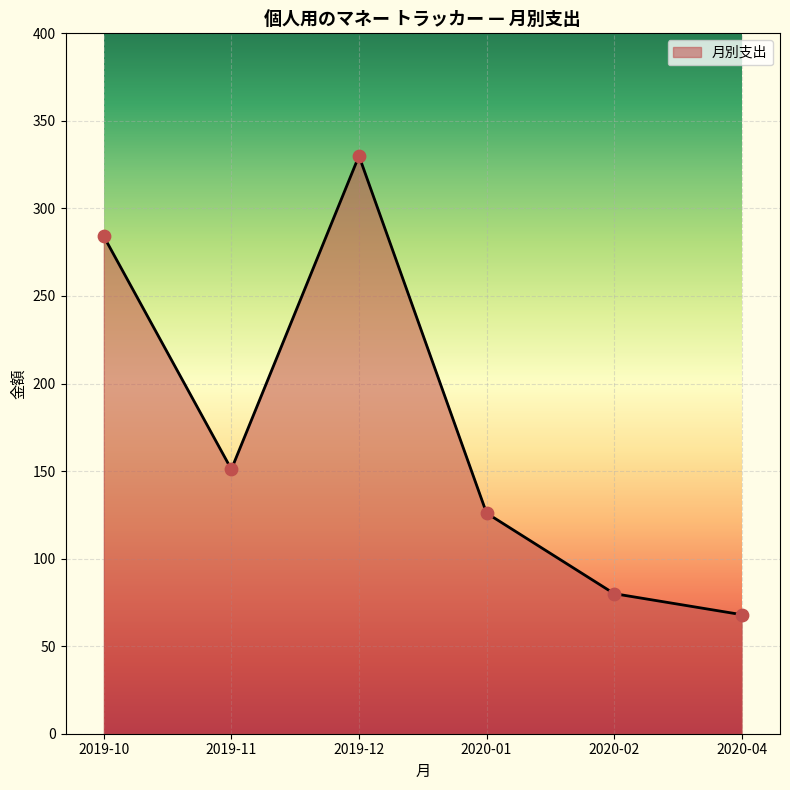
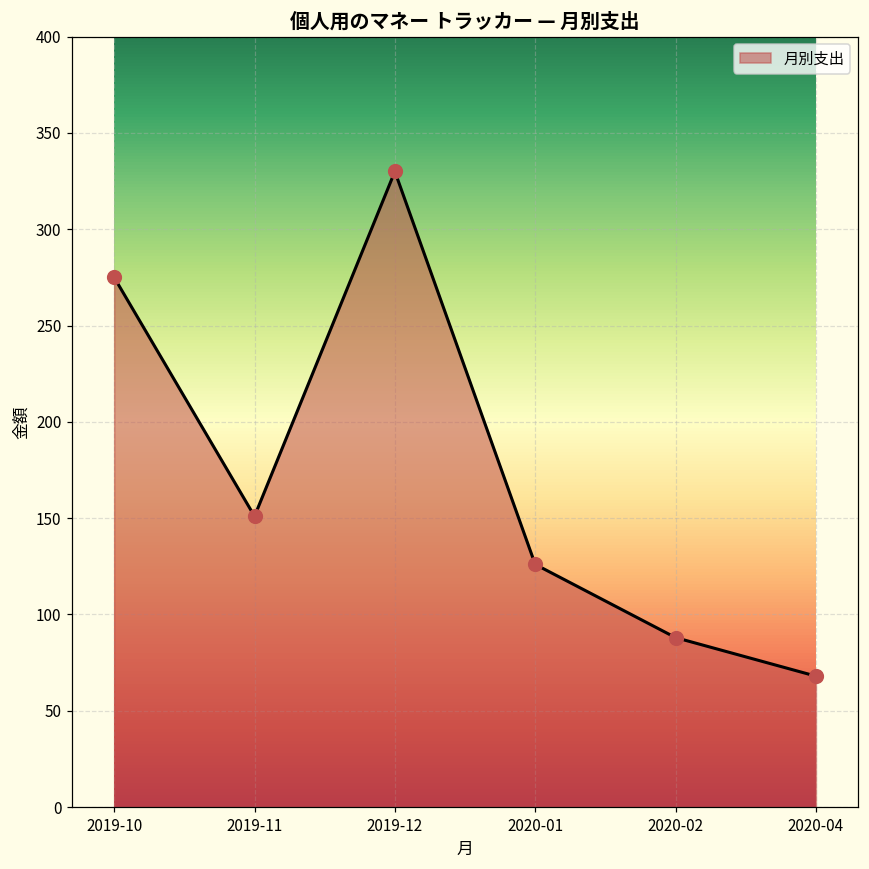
  {
-   "2019-10": 284,
+   "2019-10": 275,
    "2019-11": 151,
    "2019-12": 330,
    "2020-01": 126,
-   "2020-02": 80,
+   "2020-02": 88,
    "2020-04": 68
  }
